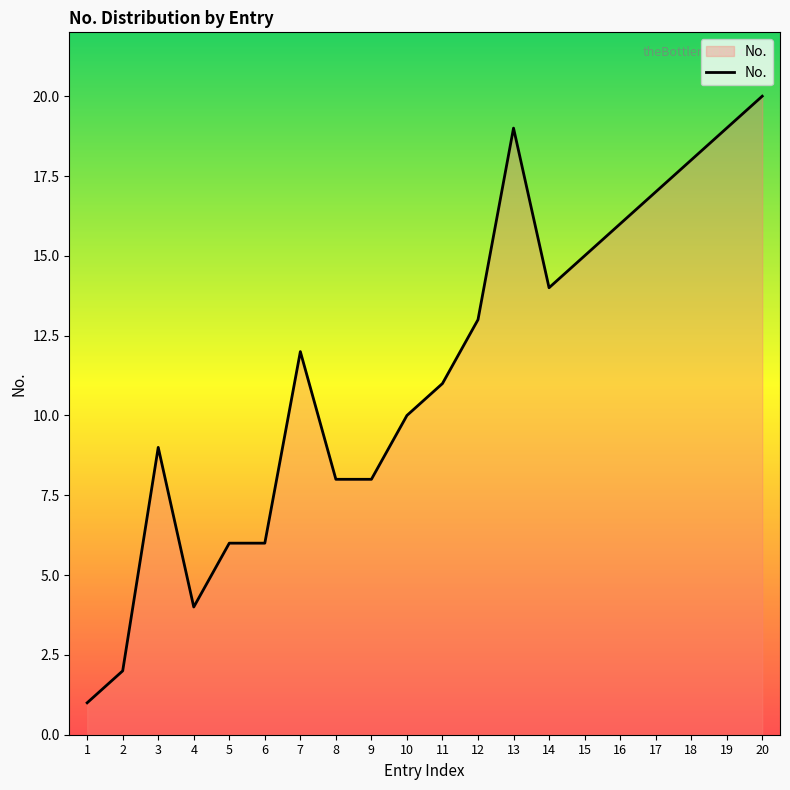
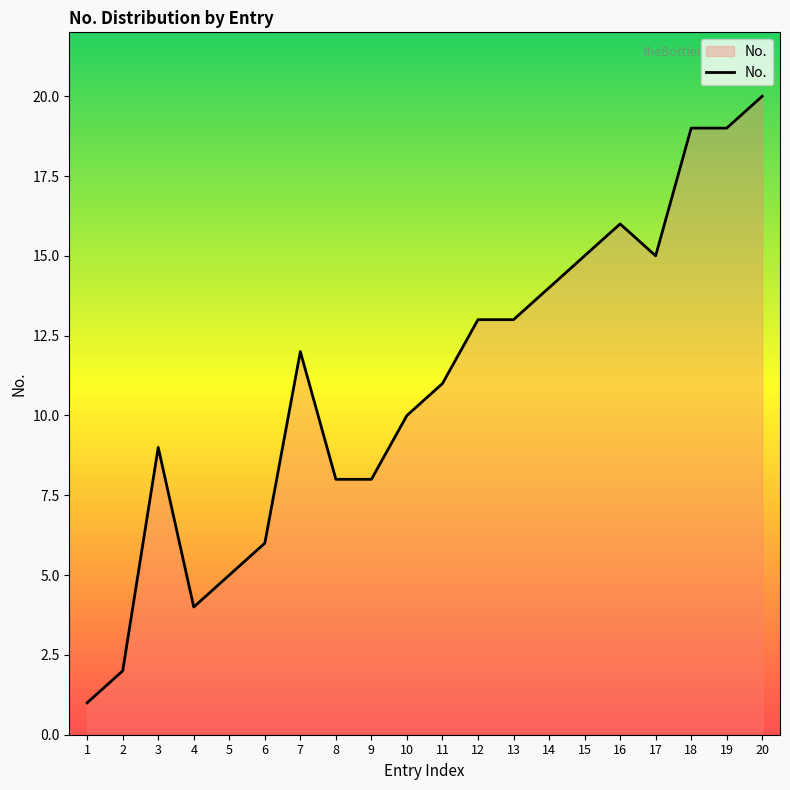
  {
    "1": 1,
    "2": 2,
    "3": 9,
    "4": 4,
-   "5": 6,
+   "5": 5,
    "6": 6,
    "7": 12,
    "8": 8,
    "9": 8,
    "10": 10,
    "11": 11,
    "12": 13,
-   "13": 19,
+   "13": 13,
    "14": 14,
    "15": 15,
    "16": 16,
-   "17": 17,
-   "18": 18,
+   "17": 15,
+   "18": 19,
    "19": 19,
    "20": 20
  }
